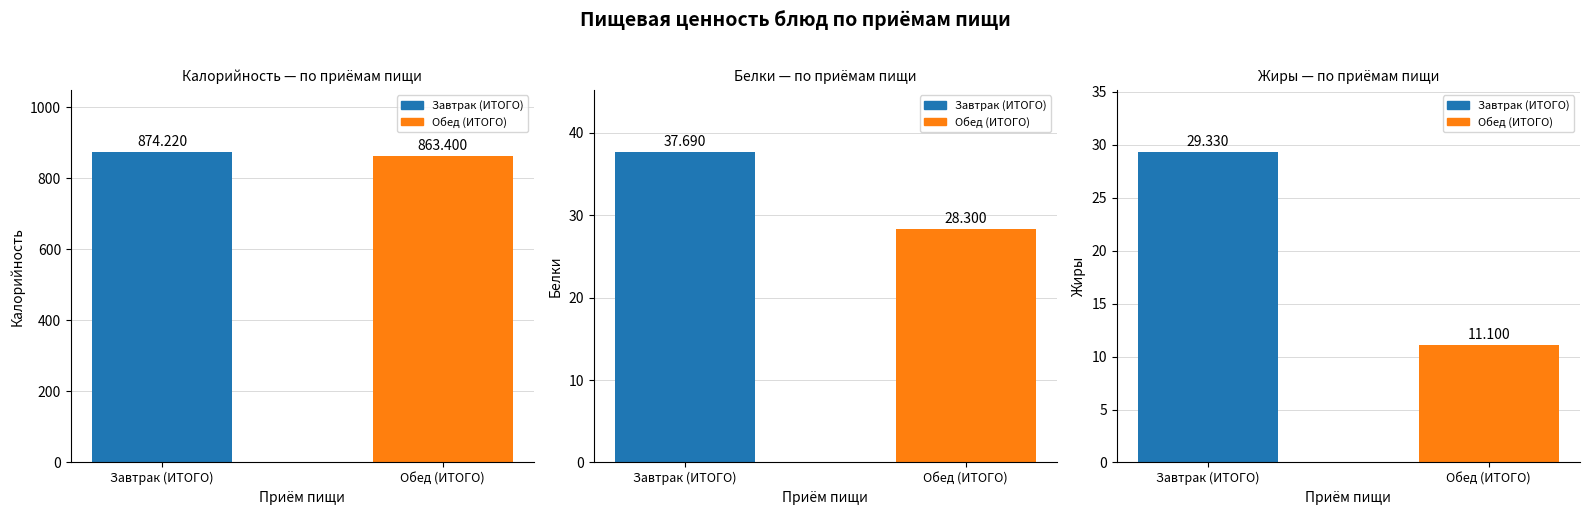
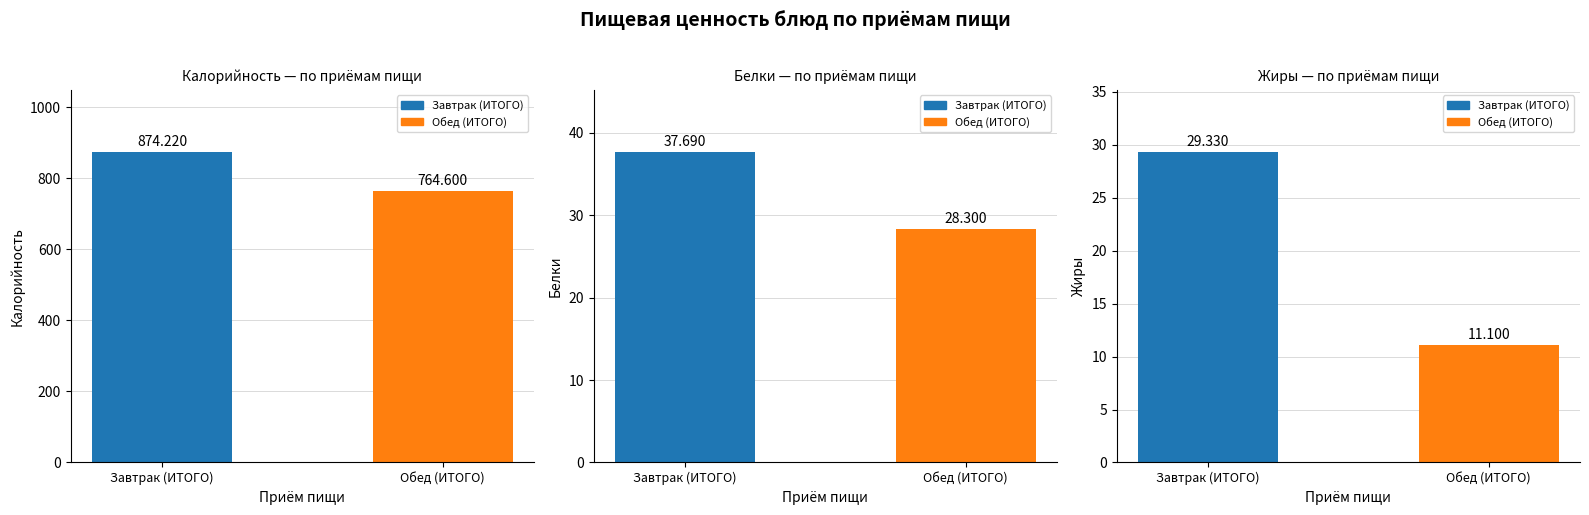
  {
    "Калорийность — по приёмам пищи": {
      "Завтрак (ИТОГО)": 874.220,
-     "Обед (ИТОГО)": 863.400
+     "Обед (ИТОГО)": 764.600
    },
    "Белки — по приёмам пищи": {
      "Завтрак (ИТОГО)": 37.690,
      "Обед (ИТОГО)": 28.300
    },
    "Жиры — по приёмам пищи": {
      "Завтрак (ИТОГО)": 29.330,
      "Обед (ИТОГО)": 11.100
    }
  }
